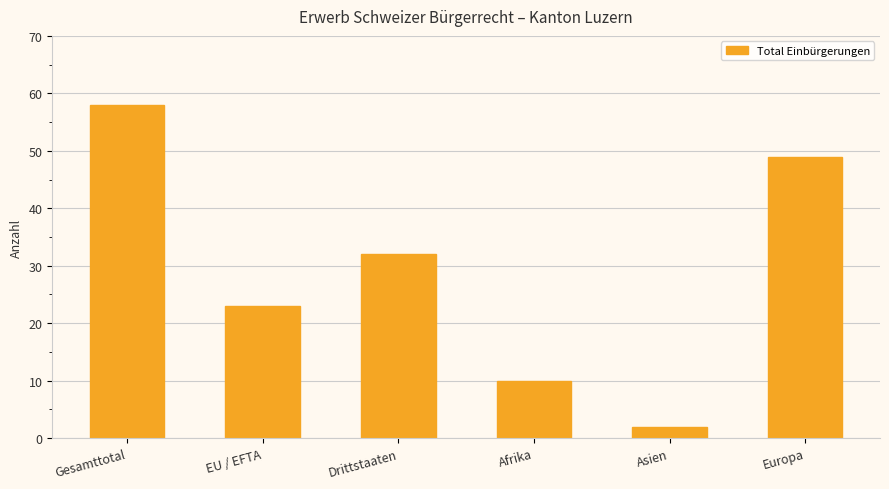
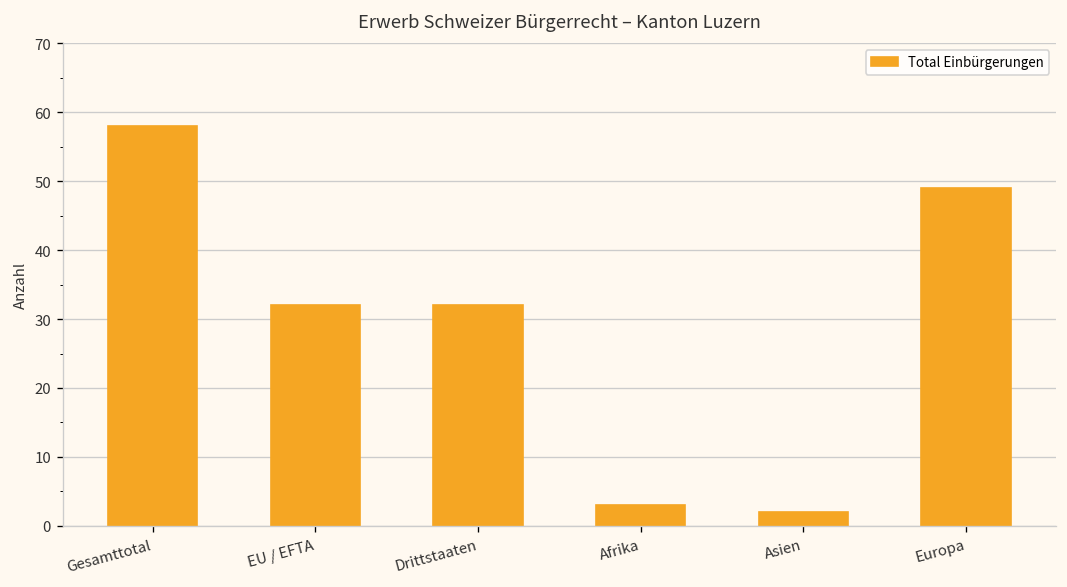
  {
    "Gesamttotal": 58,
-   "EU / EFTA": 23,
+   "EU / EFTA": 32,
    "Drittstaaten": 32,
-   "Afrika": 10,
+   "Afrika": 3,
    "Asien": 2,
    "Europa": 49
  }
